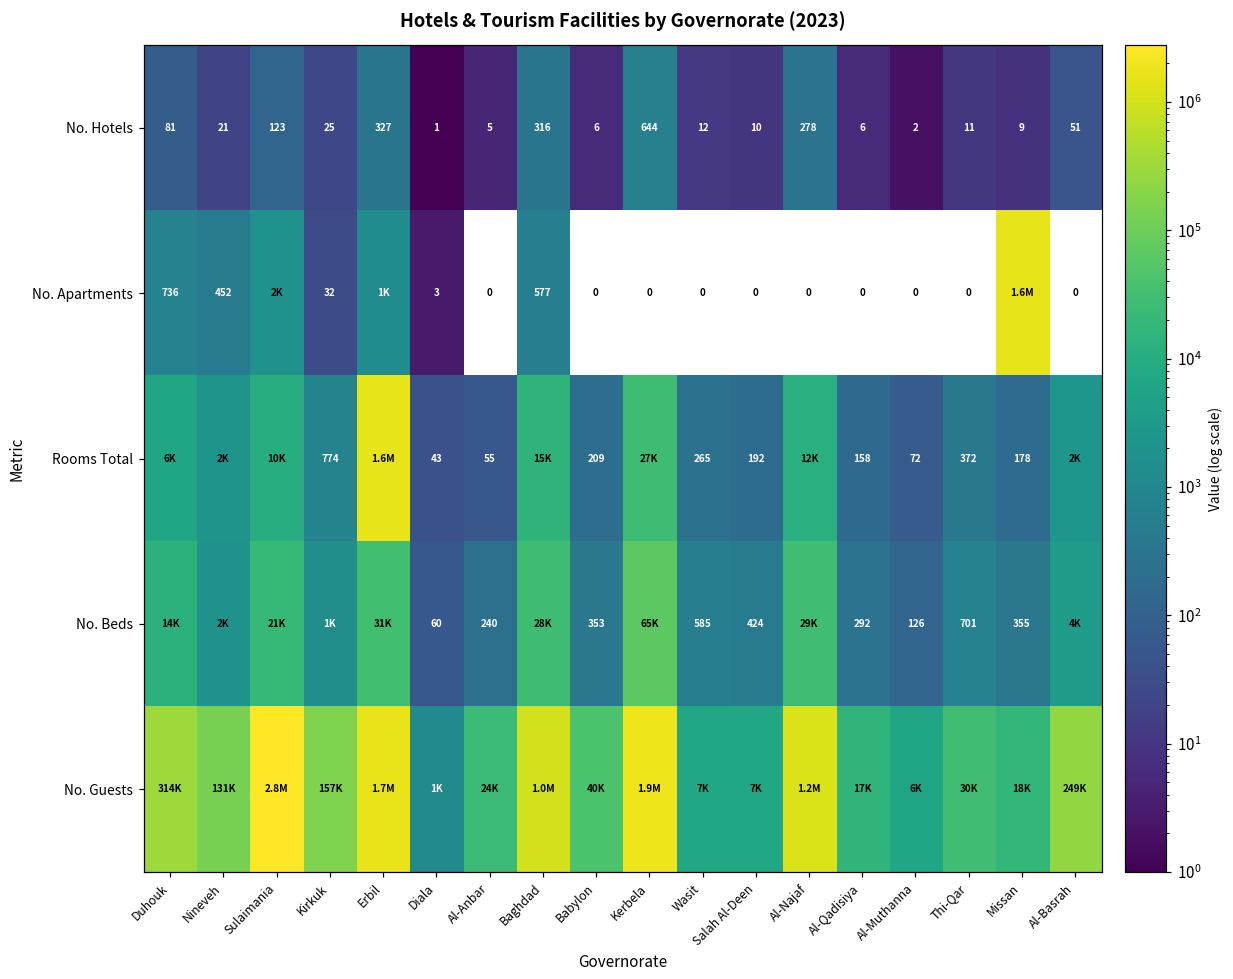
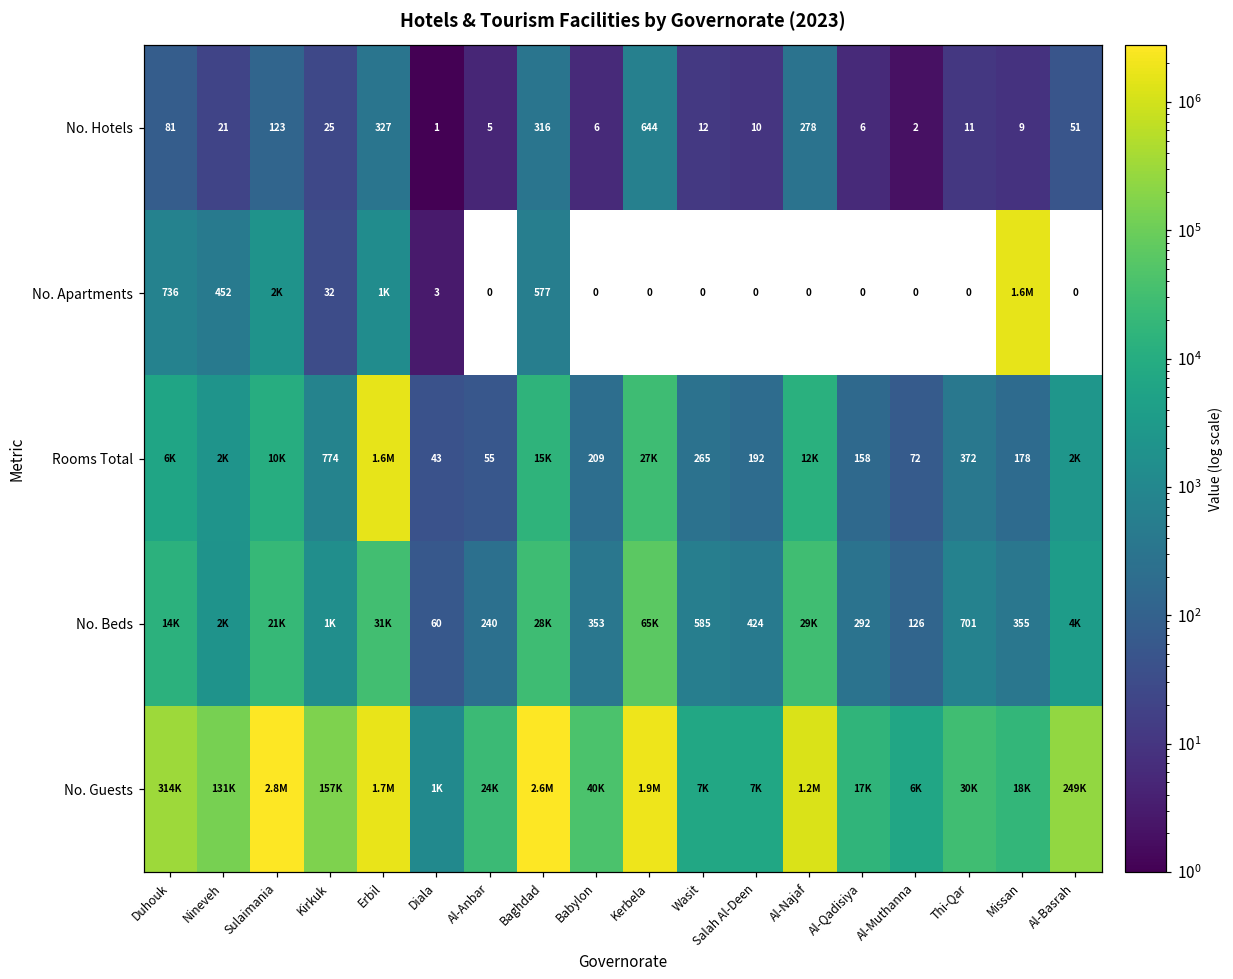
  {
    "No. Hotels": {
      "Duhouk": "81",
      "Nineveh": "21",
      "Sulaimania": "123",
      "Kirkuk": "25",
      "Erbil": "327",
      "Diala": "1",
      "Al-Anbar": "5",
      "Baghdad": "316",
      "Babylon": "6",
      "Kerbela": "644",
      "Wasit": "12",
      "Salah Al-Deen": "10",
      "Al-Najaf": "278",
      "Al-Qadisiya": "6",
      "Al-Muthanna": "2",
      "Thi-Qar": "11",
      "Missan": "9",
      "Al-Basrah": "51"
    },
    "No. Apartments": {
      "Duhouk": "736",
      "Nineveh": "452",
      "Sulaimania": "2K",
      "Kirkuk": "32",
      "Erbil": "1K",
      "Diala": "3",
      "Al-Anbar": "0",
      "Baghdad": "577",
      "Babylon": "0",
      "Kerbela": "0",
      "Wasit": "0",
      "Salah Al-Deen": "0",
      "Al-Najaf": "0",
      "Al-Qadisiya": "0",
      "Al-Muthanna": "0",
      "Thi-Qar": "0",
      "Missan": "1.6M",
      "Al-Basrah": "0"
    },
    "Rooms Total": {
      "Duhouk": "6K",
      "Nineveh": "2K",
      "Sulaimania": "10K",
      "Kirkuk": "774",
      "Erbil": "1.6M",
      "Diala": "43",
      "Al-Anbar": "55",
      "Baghdad": "15K",
      "Babylon": "209",
      "Kerbela": "27K",
      "Wasit": "265",
      "Salah Al-Deen": "192",
      "Al-Najaf": "12K",
      "Al-Qadisiya": "158",
      "Al-Muthanna": "72",
      "Thi-Qar": "372",
      "Missan": "178",
      "Al-Basrah": "2K"
    },
    "No. Beds": {
      "Duhouk": "14K",
      "Nineveh": "2K",
      "Sulaimania": "21K",
      "Kirkuk": "1K",
      "Erbil": "31K",
      "Diala": "60",
      "Al-Anbar": "240",
      "Baghdad": "28K",
      "Babylon": "353",
      "Kerbela": "65K",
      "Wasit": "585",
      "Salah Al-Deen": "424",
      "Al-Najaf": "29K",
      "Al-Qadisiya": "292",
      "Al-Muthanna": "126",
      "Thi-Qar": "701",
      "Missan": "355",
      "Al-Basrah": "4K"
    },
    "No. Guests": {
      "Duhouk": "314K",
      "Nineveh": "131K",
      "Sulaimania": "2.8M",
      "Kirkuk": "157K",
      "Erbil": "1.7M",
      "Diala": "1K",
      "Al-Anbar": "24K",
-     "Baghdad": "1.0M",
+     "Baghdad": "2.6M",
      "Babylon": "40K",
      "Kerbela": "1.9M",
      "Wasit": "7K",
      "Salah Al-Deen": "7K",
      "Al-Najaf": "1.2M",
      "Al-Qadisiya": "17K",
      "Al-Muthanna": "6K",
      "Thi-Qar": "30K",
      "Missan": "18K",
      "Al-Basrah": "249K"
    }
  }
